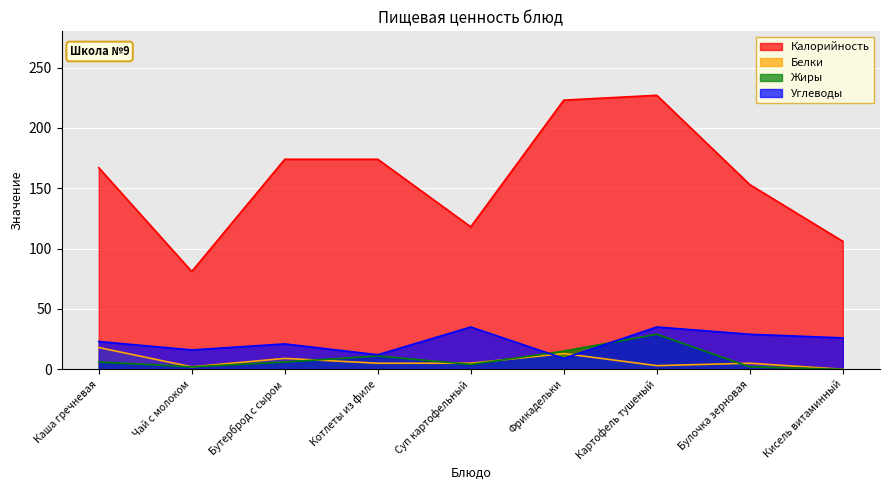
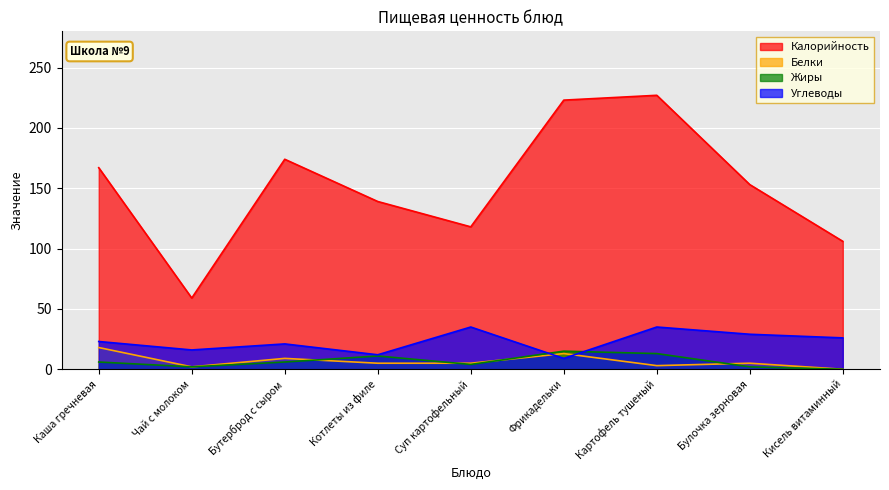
  {
    "Калорийность": {
      "Каша гречневая": 167,
-     "Чай с молоком": 81,
+     "Чай с молоком": 59,
      "Бутерброд с сыром": 174,
-     "Котлеты из филе": 174,
+     "Котлеты из филе": 139,
      "Суп картофельный": 118,
      "Фрикадельки": 223,
      "Картофель тушеный": 227,
      "Булочка зерновая": 153,
      "Кисель витаминный": 106
    },
    "Белки": {
      "Каша гречневая": 18,
      "Бутерброд с сыром": 9,
      "Котлеты из филе": 5,
      "Картофель тушеный": 3,
      "Булочка зерновая": 5
    },
    "Жиры": {
      "Каша гречневая": 6,
      "Бутерброд с сыром": 6,
-     "Картофель тушеный": 29,
+     "Картофель тушеный": 13,
      "Булочка зерновая": 2
    },
    "Углеводы": {
      "Каша гречневая": 23,
      "Чай с молоком": 16,
      "Бутерброд с сыром": 21,
      "Суп картофельный": 35,
      "Фрикадельки": 9,
      "Картофель тушеный": 35,
      "Булочка зерновая": 29,
      "Кисель витаминный": 26
    }
  }
